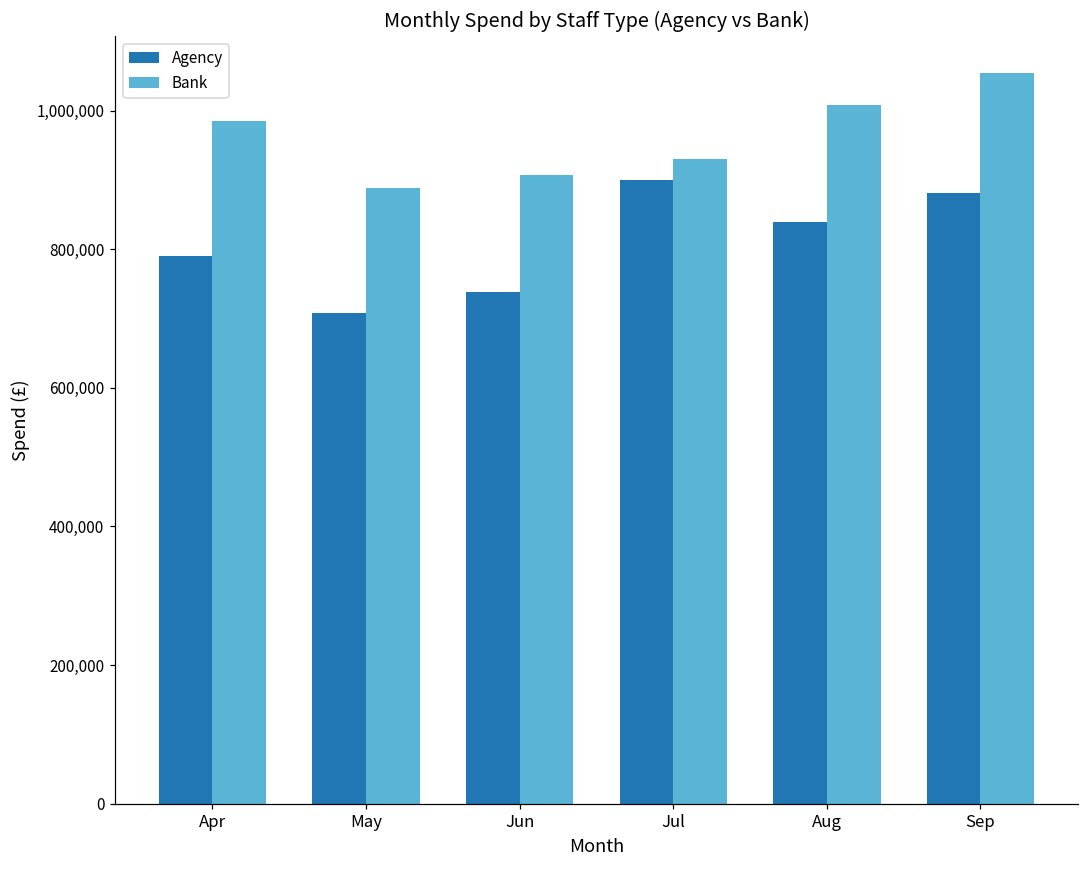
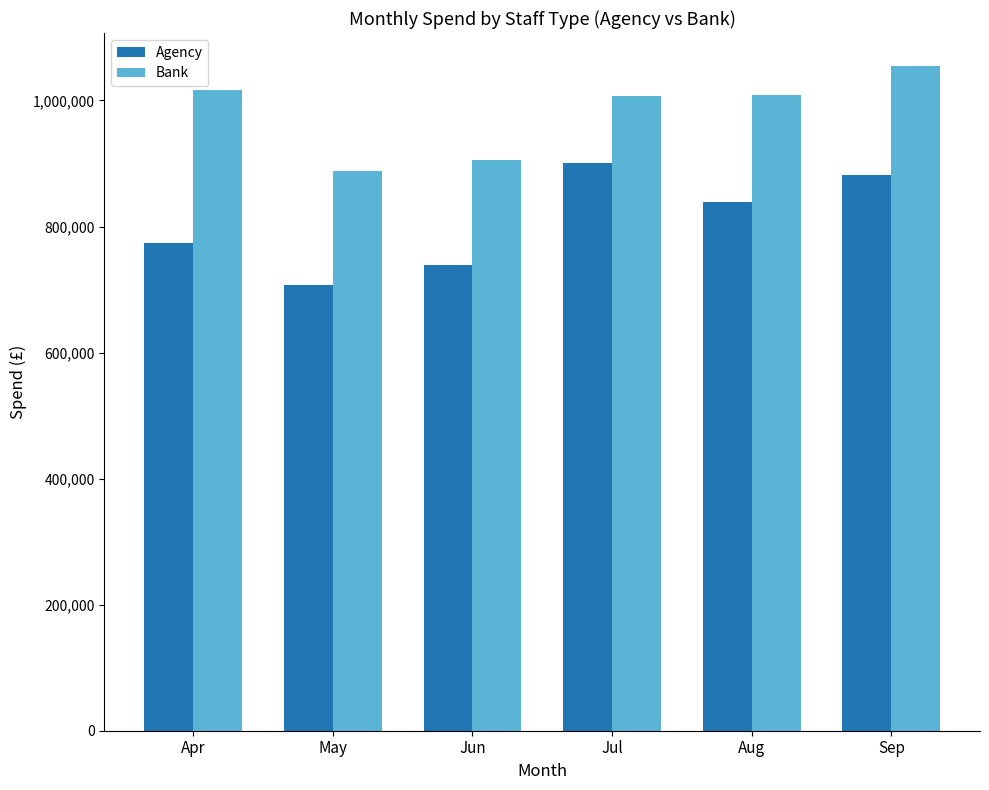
  {
    "Agency": {
-     "Apr": "790,000",
+     "Apr": "770,000",
      "May": "710,000",
      "Jun": "740,000",
      "Jul": "900,000",
      "Aug": "840,000",
      "Sep": "880,000"
    },
    "Bank": {
-     "Apr": "980,000",
+     "Apr": "1,020,000",
      "May": "890,000",
      "Jun": "910,000",
-     "Jul": "930,000",
+     "Jul": "1,010,000",
      "Aug": "1,010,000",
      "Sep": "1,050,000"
    }
  }
